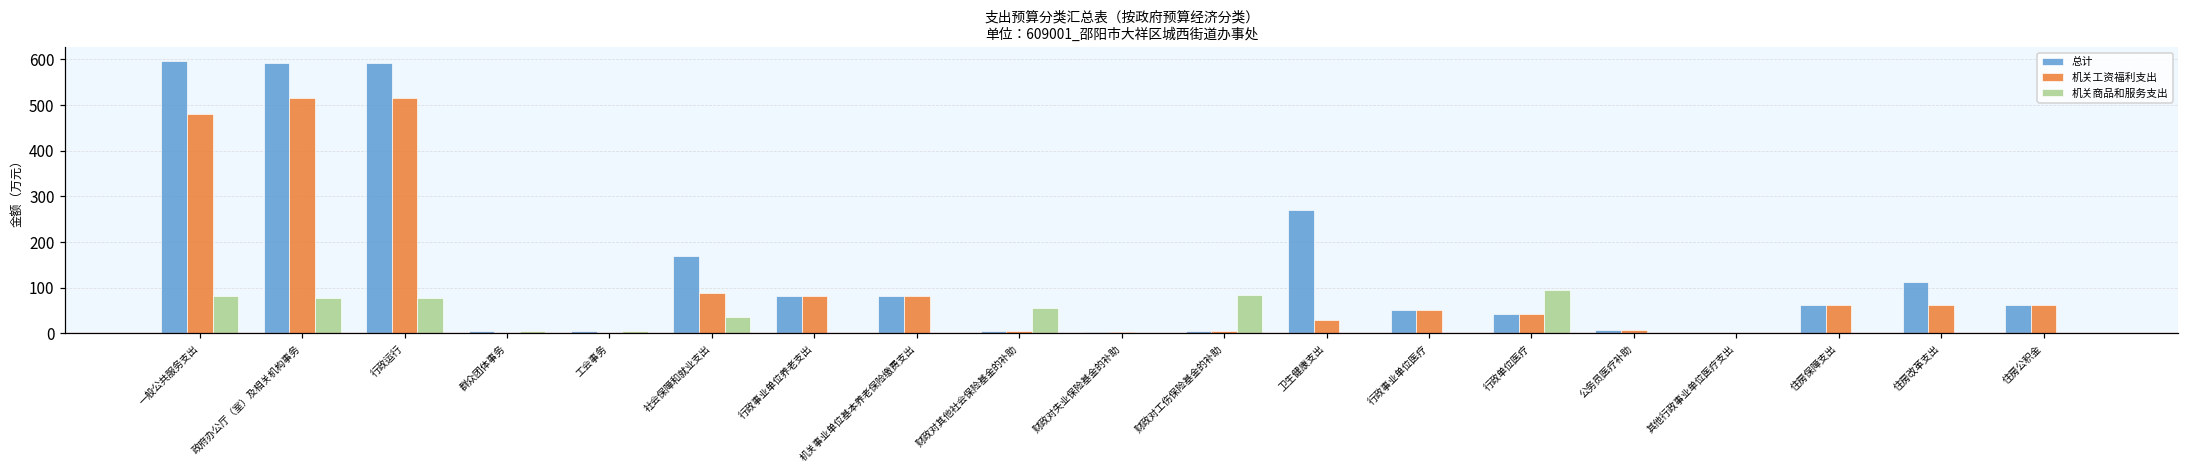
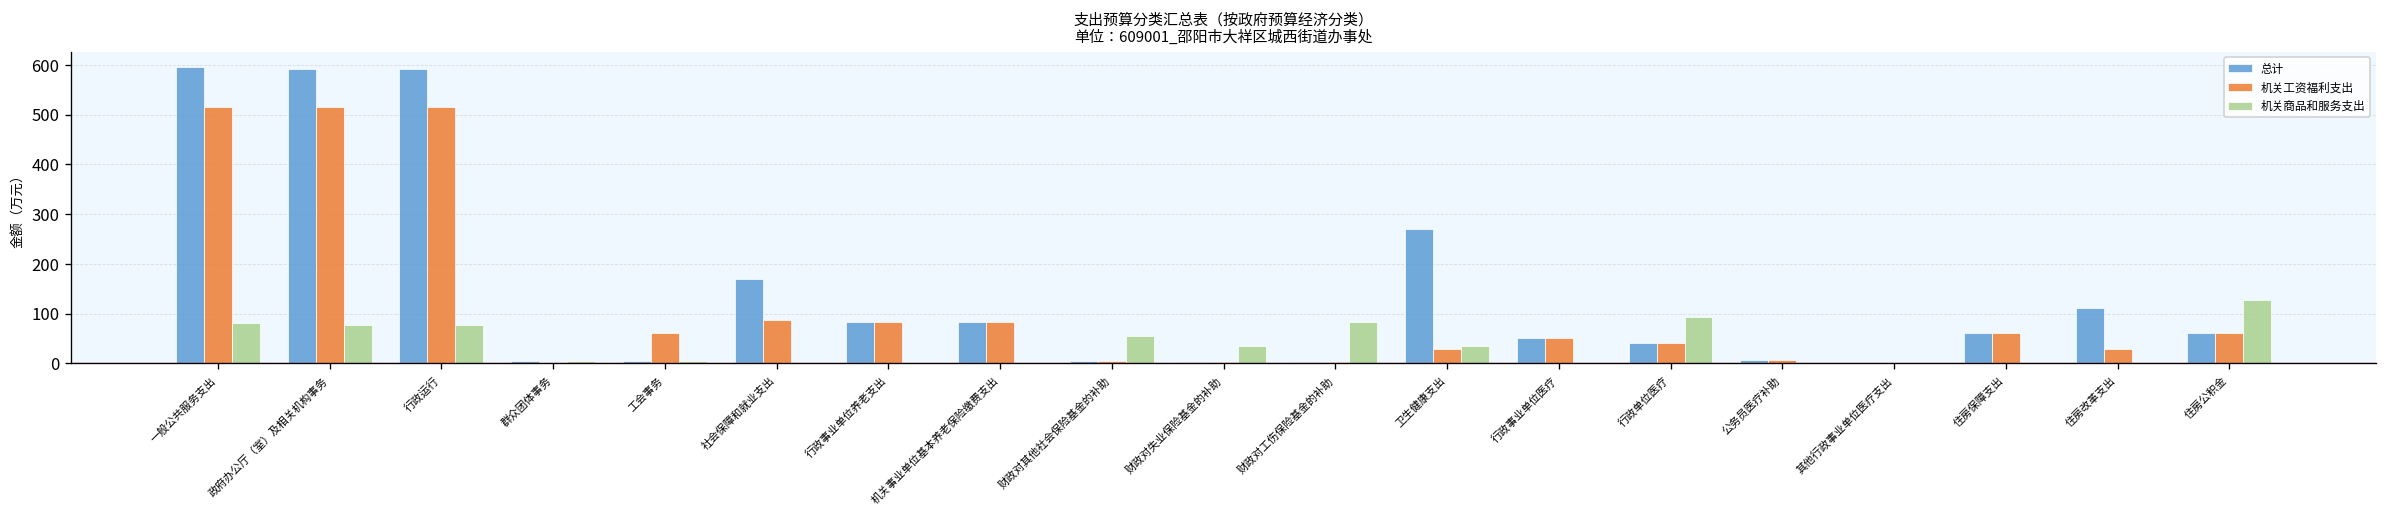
  {
    "总计": {
      "一般公共服务支出": 600,
      "政府办公厅（室）及相关机构事务": 590,
      "行政运行": 590,
      "社会保障和就业支出": 170,
      "行政事业单位养老支出": 80,
      "机关事业单位基本养老保险缴费支出": 80,
      "卫生健康支出": 270,
      "行政事业单位医疗": 50,
      "行政单位医疗": 40,
      "公务员医疗补助": 10,
      "住房保障支出": 60,
      "住房改革支出": 110,
      "住房公积金": 60
    },
    "机关工资福利支出": {
-     "一般公共服务支出": 480,
+     "一般公共服务支出": 520,
      "政府办公厅（室）及相关机构事务": 520,
      "行政运行": 520,
      "群众团体事务": 0,
-     "工会事务": 0,
+     "工会事务": 60,
      "社会保障和就业支出": 90,
      "行政事业单位养老支出": 80,
      "机关事业单位基本养老保险缴费支出": 80,
      "卫生健康支出": 30,
      "行政事业单位医疗": 50,
      "行政单位医疗": 40,
      "公务员医疗补助": 10,
      "住房保障支出": 60,
-     "住房改革支出": 60,
+     "住房改革支出": 30,
      "住房公积金": 60
    },
    "机关商品和服务支出": {
      "一般公共服务支出": 80,
      "政府办公厅（室）及相关机构事务": 80,
      "行政运行": 80,
-     "社会保障和就业支出": 40,
+     "社会保障和就业支出": 0,
      "行政事业单位养老支出": 0,
      "机关事业单位基本养老保险缴费支出": 0,
      "财政对其他社会保险基金的补助": 60,
-     "财政对失业保险基金的补助": 0,
+     "财政对失业保险基金的补助": 30,
      "财政对工伤保险基金的补助": 80,
-     "卫生健康支出": 0,
+     "卫生健康支出": 30,
      "行政事业单位医疗": 0,
      "行政单位医疗": 90,
      "公务员医疗补助": 0,
      "其他行政事业单位医疗支出": 0,
      "住房保障支出": 0,
      "住房改革支出": 0,
-     "住房公积金": 0
+     "住房公积金": 130
    }
  }
